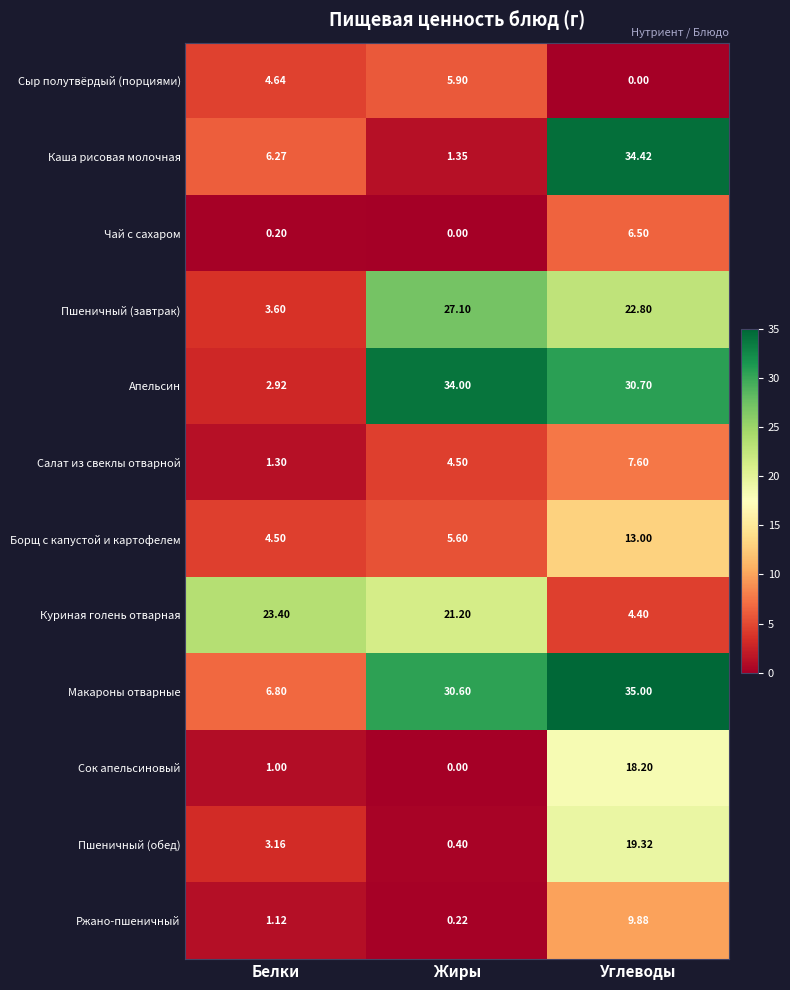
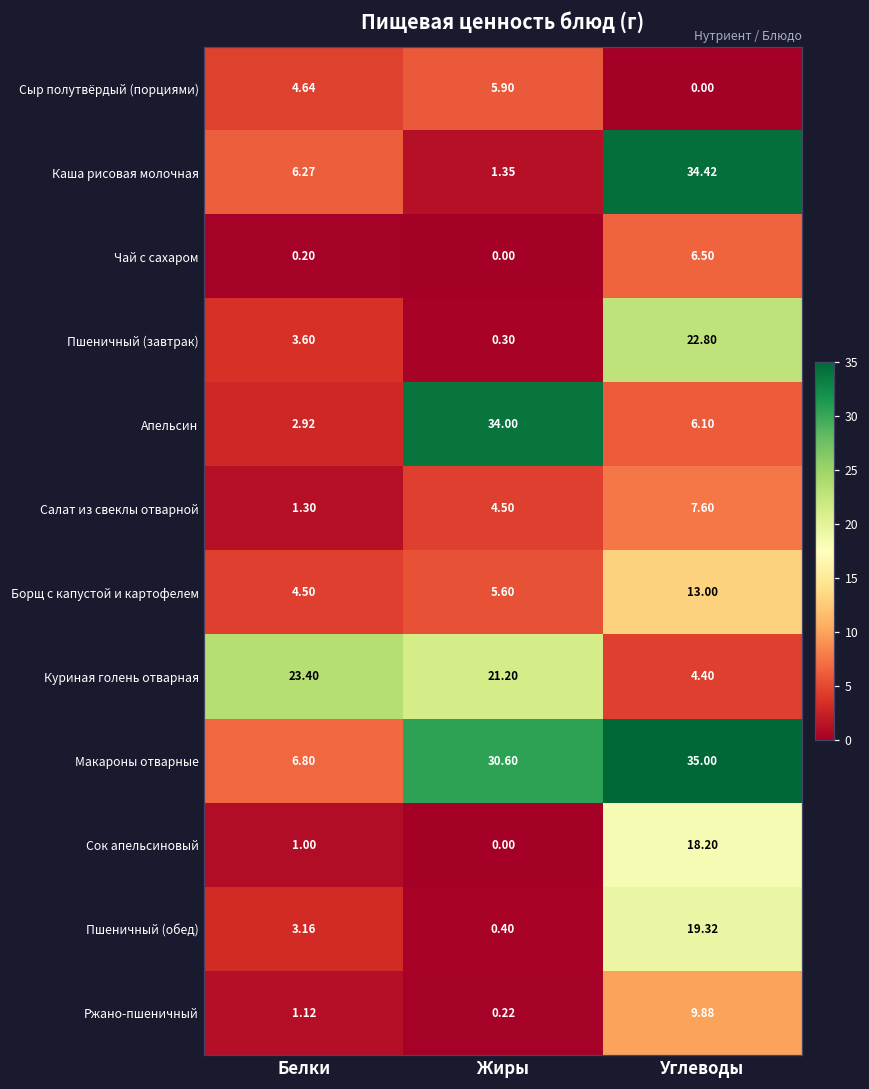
  {
    "Сыр полутвёрдый (порциями)": {
      "Белки": 4.64,
      "Жиры": 5.90,
      "Углеводы": 0.00
    },
    "Каша рисовая молочная": {
      "Белки": 6.27,
      "Жиры": 1.35,
      "Углеводы": 34.42
    },
    "Чай с сахаром": {
      "Белки": 0.20,
      "Жиры": 0.00,
      "Углеводы": 6.50
    },
    "Пшеничный (завтрак)": {
      "Белки": 3.60,
-     "Жиры": 27.10,
+     "Жиры": 0.30,
      "Углеводы": 22.80
    },
    "Апельсин": {
      "Белки": 2.92,
      "Жиры": 34.00,
-     "Углеводы": 30.70
+     "Углеводы": 6.10
    },
    "Салат из свеклы отварной": {
      "Белки": 1.30,
      "Жиры": 4.50,
      "Углеводы": 7.60
    },
    "Борщ с капустой и картофелем": {
      "Белки": 4.50,
      "Жиры": 5.60,
      "Углеводы": 13.00
    },
    "Куриная голень отварная": {
      "Белки": 23.40,
      "Жиры": 21.20,
      "Углеводы": 4.40
    },
    "Макароны отварные": {
      "Белки": 6.80,
      "Жиры": 30.60,
      "Углеводы": 35.00
    },
    "Сок апельсиновый": {
      "Белки": 1.00,
      "Жиры": 0.00,
      "Углеводы": 18.20
    },
    "Пшеничный (обед)": {
      "Белки": 3.16,
      "Жиры": 0.40,
      "Углеводы": 19.32
    },
    "Ржано-пшеничный": {
      "Белки": 1.12,
      "Жиры": 0.22,
      "Углеводы": 9.88
    }
  }
